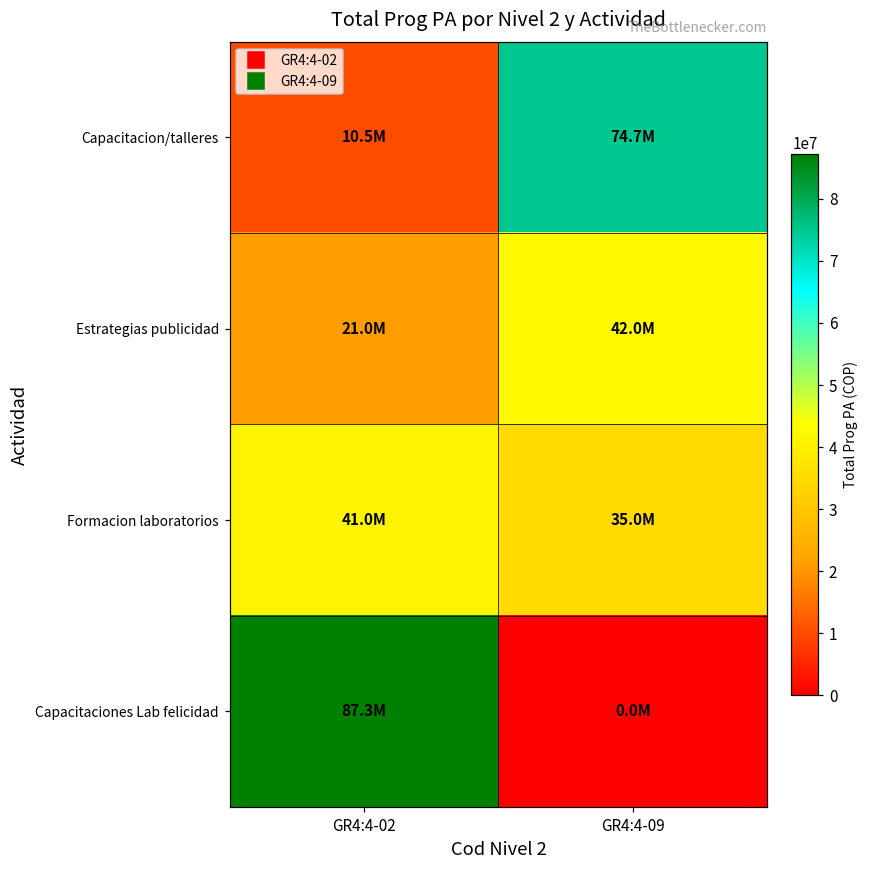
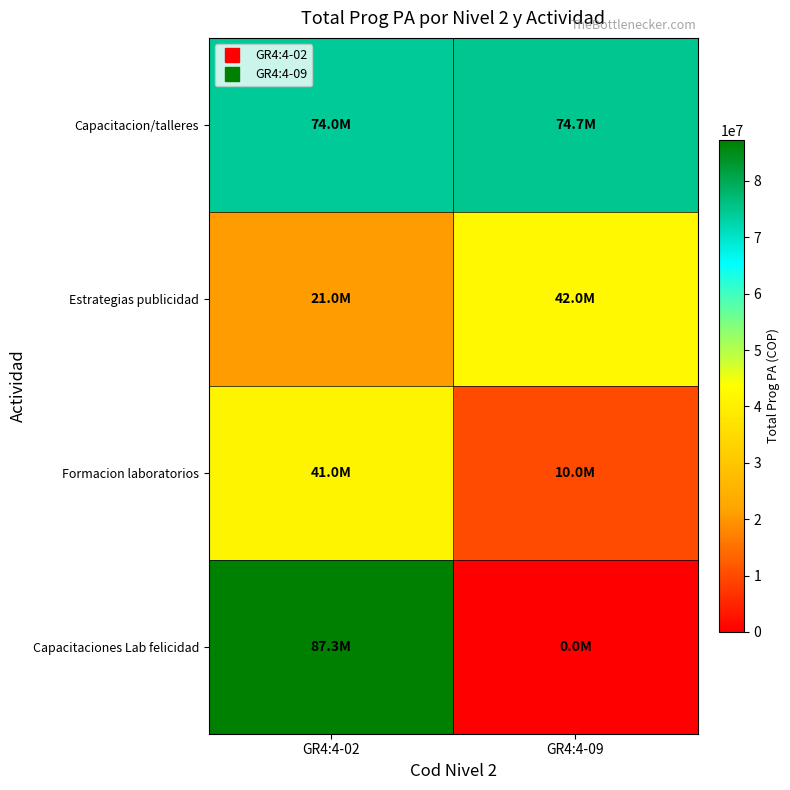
  {
    "Capacitacion/talleres": {
-     "GR4:4-02": "10.5M",
+     "GR4:4-02": "74.0M",
      "GR4:4-09": "74.7M"
    },
    "Estrategias publicidad": {
      "GR4:4-02": "21.0M",
      "GR4:4-09": "42.0M"
    },
    "Formacion laboratorios": {
      "GR4:4-02": "41.0M",
-     "GR4:4-09": "35.0M"
+     "GR4:4-09": "10.0M"
    },
    "Capacitaciones Lab felicidad": {
      "GR4:4-02": "87.3M",
      "GR4:4-09": "0.0M"
    }
  }
